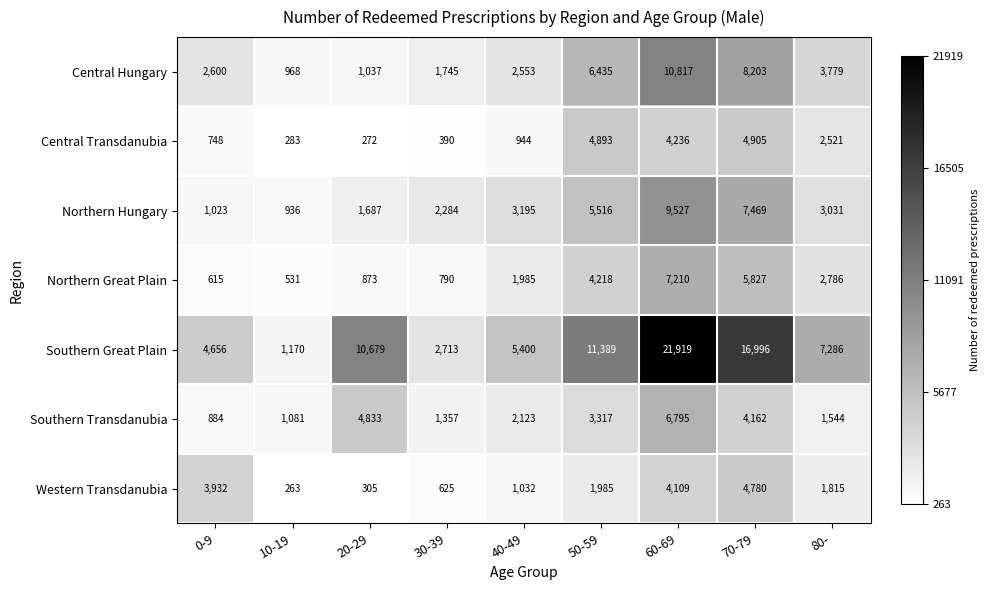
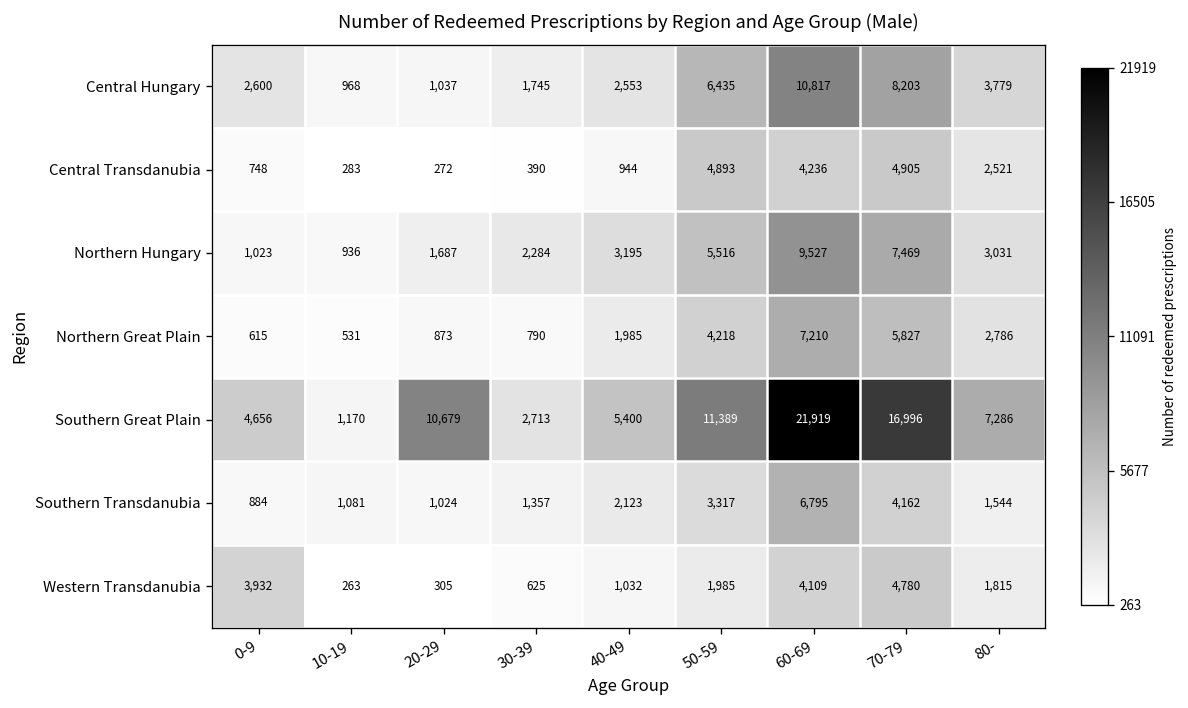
  {
    "Central Hungary": {
      "0-9": "2,600",
      "10-19": "968",
      "20-29": "1,037",
      "30-39": "1,745",
      "40-49": "2,553",
      "50-59": "6,435",
      "60-69": "10,817",
      "70-79": "8,203",
      "80-": "3,779"
    },
    "Central Transdanubia": {
      "0-9": "748",
      "10-19": "283",
      "20-29": "272",
      "30-39": "390",
      "40-49": "944",
      "50-59": "4,893",
      "60-69": "4,236",
      "70-79": "4,905",
      "80-": "2,521"
    },
    "Northern Hungary": {
      "0-9": "1,023",
      "10-19": "936",
      "20-29": "1,687",
      "30-39": "2,284",
      "40-49": "3,195",
      "50-59": "5,516",
      "60-69": "9,527",
      "70-79": "7,469",
      "80-": "3,031"
    },
    "Northern Great Plain": {
      "0-9": "615",
      "10-19": "531",
      "20-29": "873",
      "30-39": "790",
      "40-49": "1,985",
      "50-59": "4,218",
      "60-69": "7,210",
      "70-79": "5,827",
      "80-": "2,786"
    },
    "Southern Great Plain": {
      "0-9": "4,656",
      "10-19": "1,170",
      "20-29": "10,679",
      "30-39": "2,713",
      "40-49": "5,400",
      "50-59": "11,389",
      "60-69": "21,919",
      "70-79": "16,996",
      "80-": "7,286"
    },
    "Southern Transdanubia": {
      "0-9": "884",
      "10-19": "1,081",
-     "20-29": "4,833",
+     "20-29": "1,024",
      "30-39": "1,357",
      "40-49": "2,123",
      "50-59": "3,317",
      "60-69": "6,795",
      "70-79": "4,162",
      "80-": "1,544"
    },
    "Western Transdanubia": {
      "0-9": "3,932",
      "10-19": "263",
      "20-29": "305",
      "30-39": "625",
      "40-49": "1,032",
      "50-59": "1,985",
      "60-69": "4,109",
      "70-79": "4,780",
      "80-": "1,815"
    }
  }
